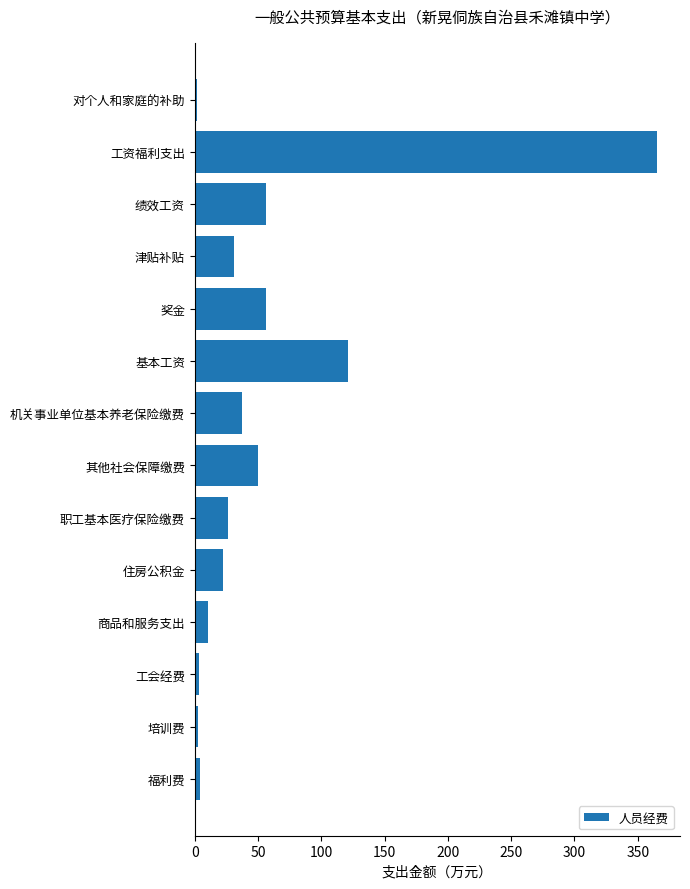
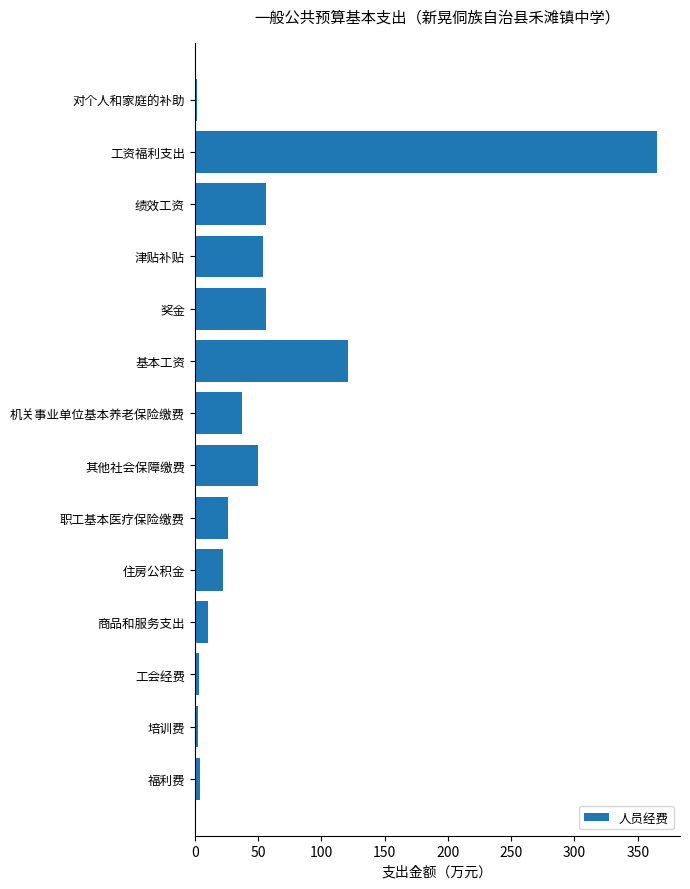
  {
    "工资福利支出": 365,
    "绩效工资": 56,
-   "津贴补贴": 31,
+   "津贴补贴": 54,
    "奖金": 56,
    "基本工资": 121,
    "机关事业单位基本养老保险缴费": 37,
    "其他社会保障缴费": 50,
    "职工基本医疗保险缴费": 26,
    "住房公积金": 22,
    "商品和服务支出": 10,
    "工会经费": 3,
    "培训费": 3,
    "福利费": 4
  }
